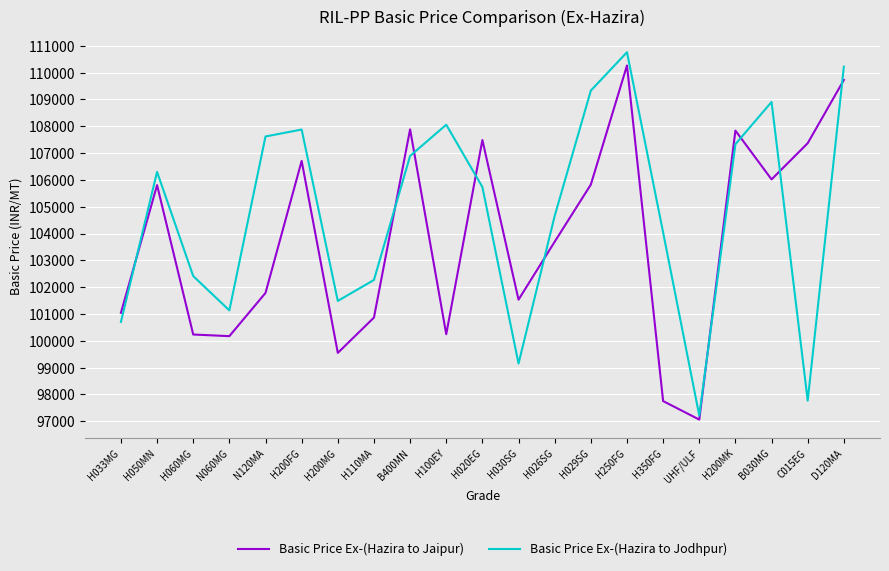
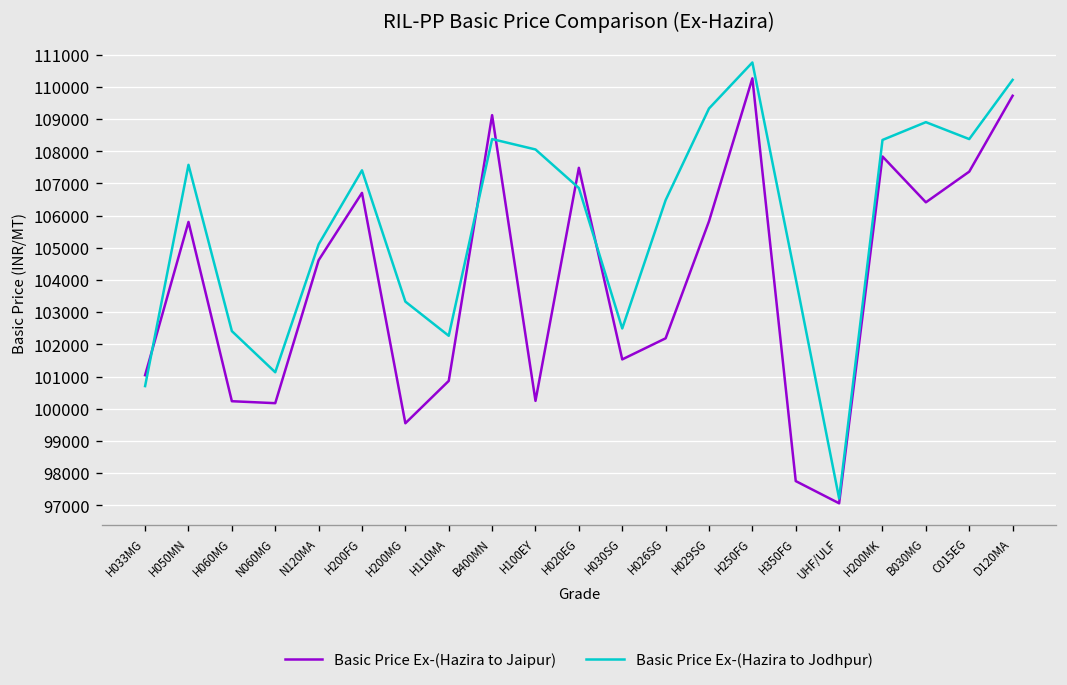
  {
    "Basic Price Ex-(Hazira to Jaipur)": {
      "H033MG": 101000,
      "H050MN": 105800,
      "H060MG": 100200,
      "N060MG": 100200,
-     "N120MA": 101800,
+     "N120MA": 104600,
      "H200FG": 106700,
      "H200MG": 99600,
      "H110MA": 100900,
-     "B400MN": 107900,
+     "B400MN": 109100,
      "H100EY": 100200,
      "H020EG": 107500,
      "H030SG": 101500,
-     "H026SG": 103700,
+     "H026SG": 102200,
      "H029SG": 105800,
      "H250FG": 110300,
      "H350FG": 97800,
      "UHF/ULF": 97100,
      "H200MK": 107800,
-     "B030MG": 106000,
+     "B030MG": 106400,
      "C015EG": 107400,
      "D120MA": 109700
    },
    "Basic Price Ex-(Hazira to Jodhpur)": {
      "H033MG": 100700,
-     "H050MN": 106300,
+     "H050MN": 107600,
      "H060MG": 102400,
      "N060MG": 101100,
-     "N120MA": 107600,
-     "H200FG": 107900,
-     "H200MG": 101500,
+     "N120MA": 105100,
+     "H200FG": 107400,
+     "H200MG": 103300,
      "H110MA": 102300,
-     "B400MN": 106900,
+     "B400MN": 108400,
      "H100EY": 108100,
-     "H020EG": 105700,
-     "H030SG": 99200,
-     "H026SG": 104700,
+     "H020EG": 106900,
+     "H030SG": 102500,
+     "H026SG": 106500,
      "H029SG": 109300,
      "H250FG": 110800,
      "H350FG": 104000,
      "UHF/ULF": 97200,
-     "H200MK": 107300,
+     "H200MK": 108400,
      "B030MG": 108900,
-     "C015EG": 97800,
+     "C015EG": 108400,
      "D120MA": 110200
    }
  }
